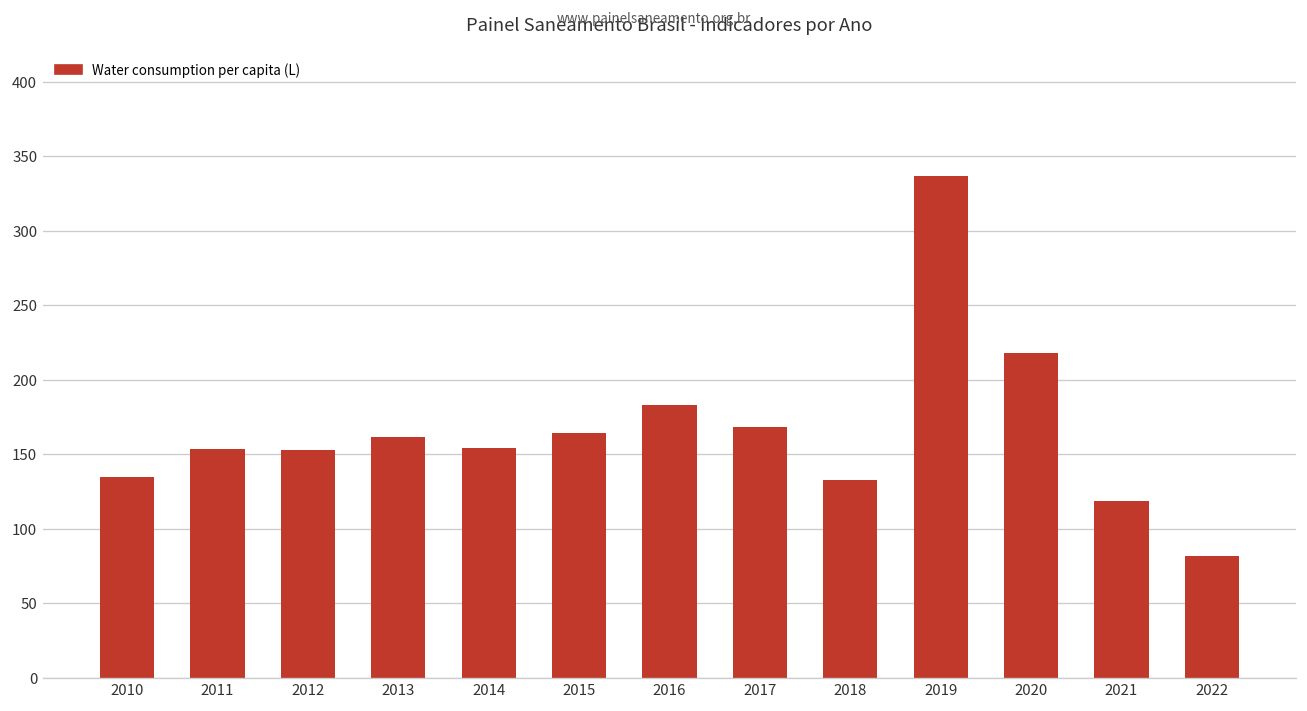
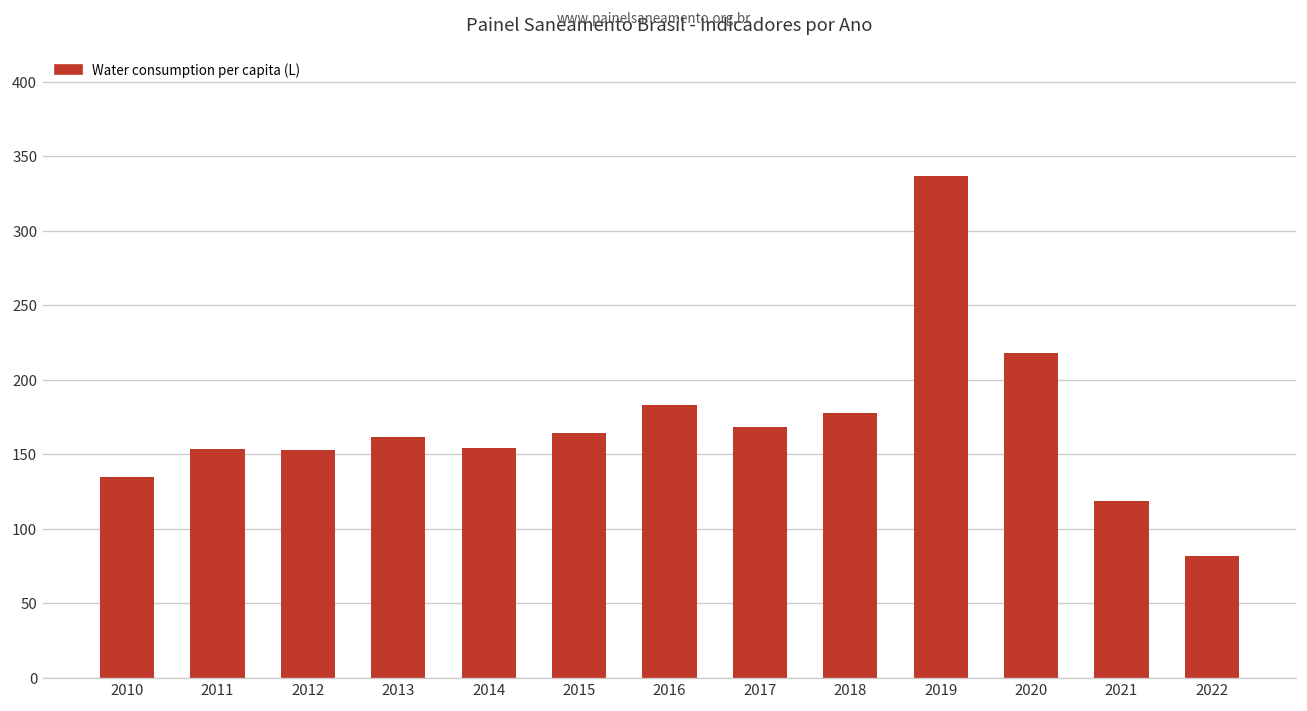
  {
    "2010": 134,
    "2011": 153,
    "2012": 153,
    "2013": 161,
    "2014": 154,
    "2015": 164,
    "2016": 183,
    "2017": 168,
-   "2018": 133,
+   "2018": 178,
    "2019": 337,
    "2020": 218,
    "2021": 118,
    "2022": 82
  }
